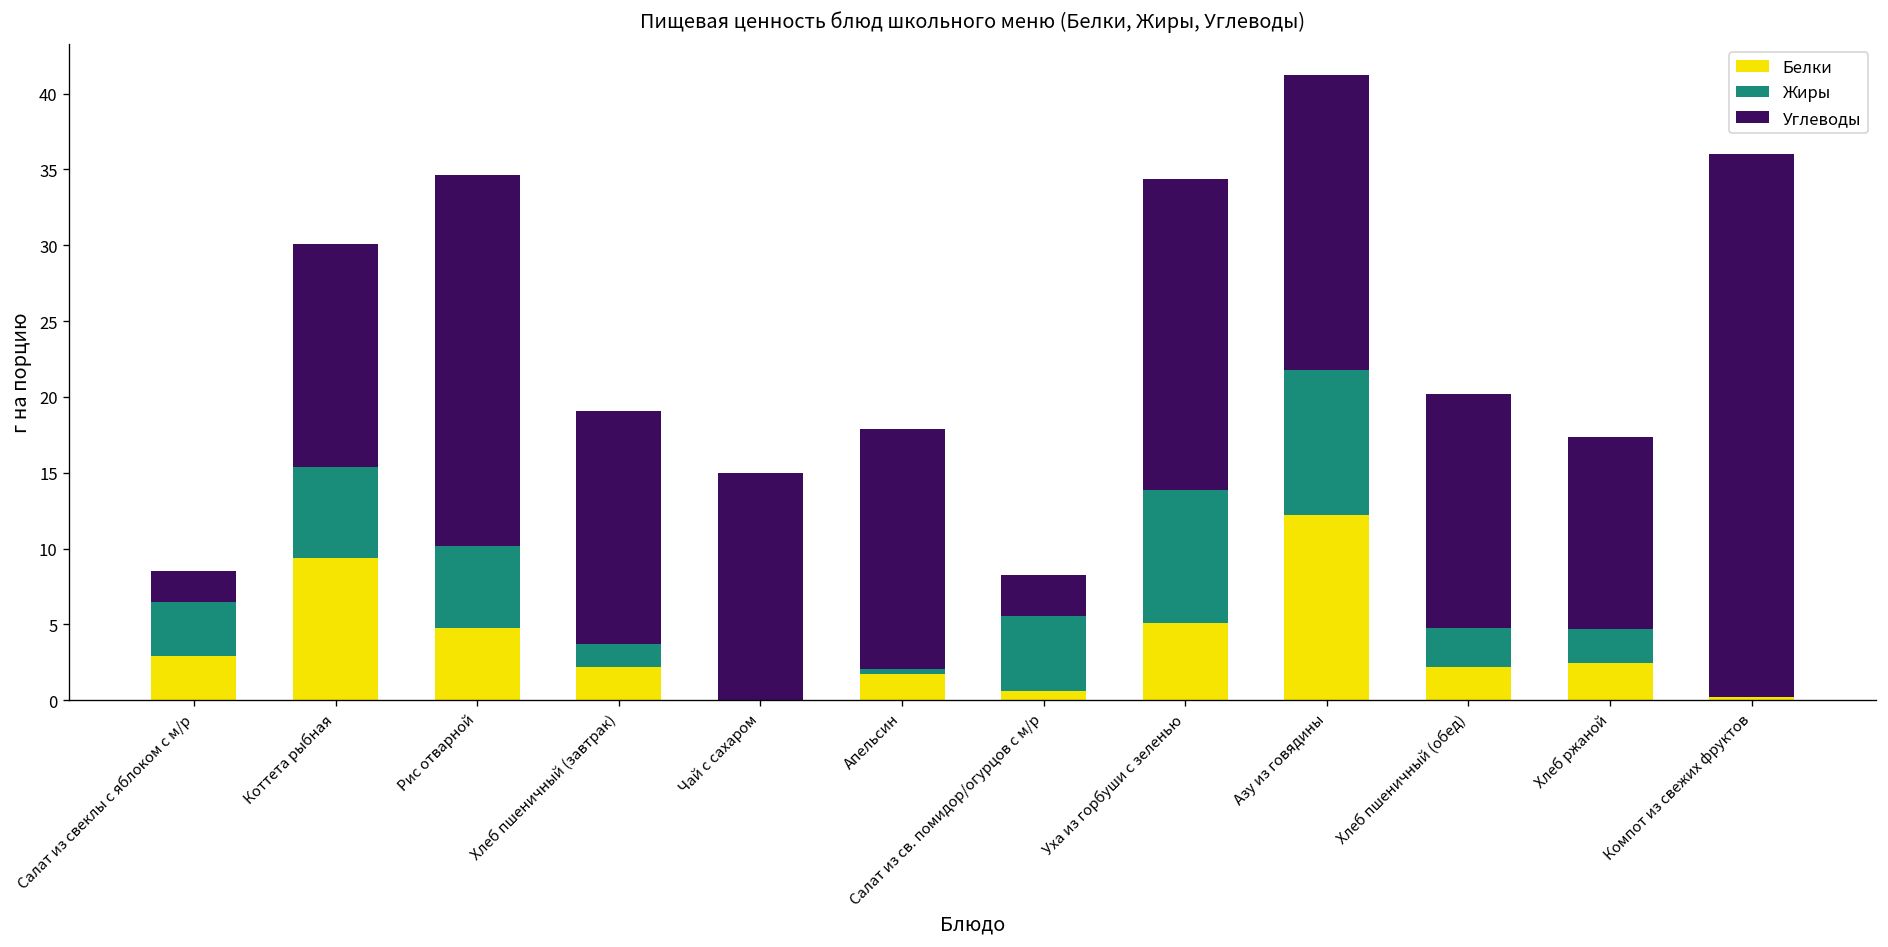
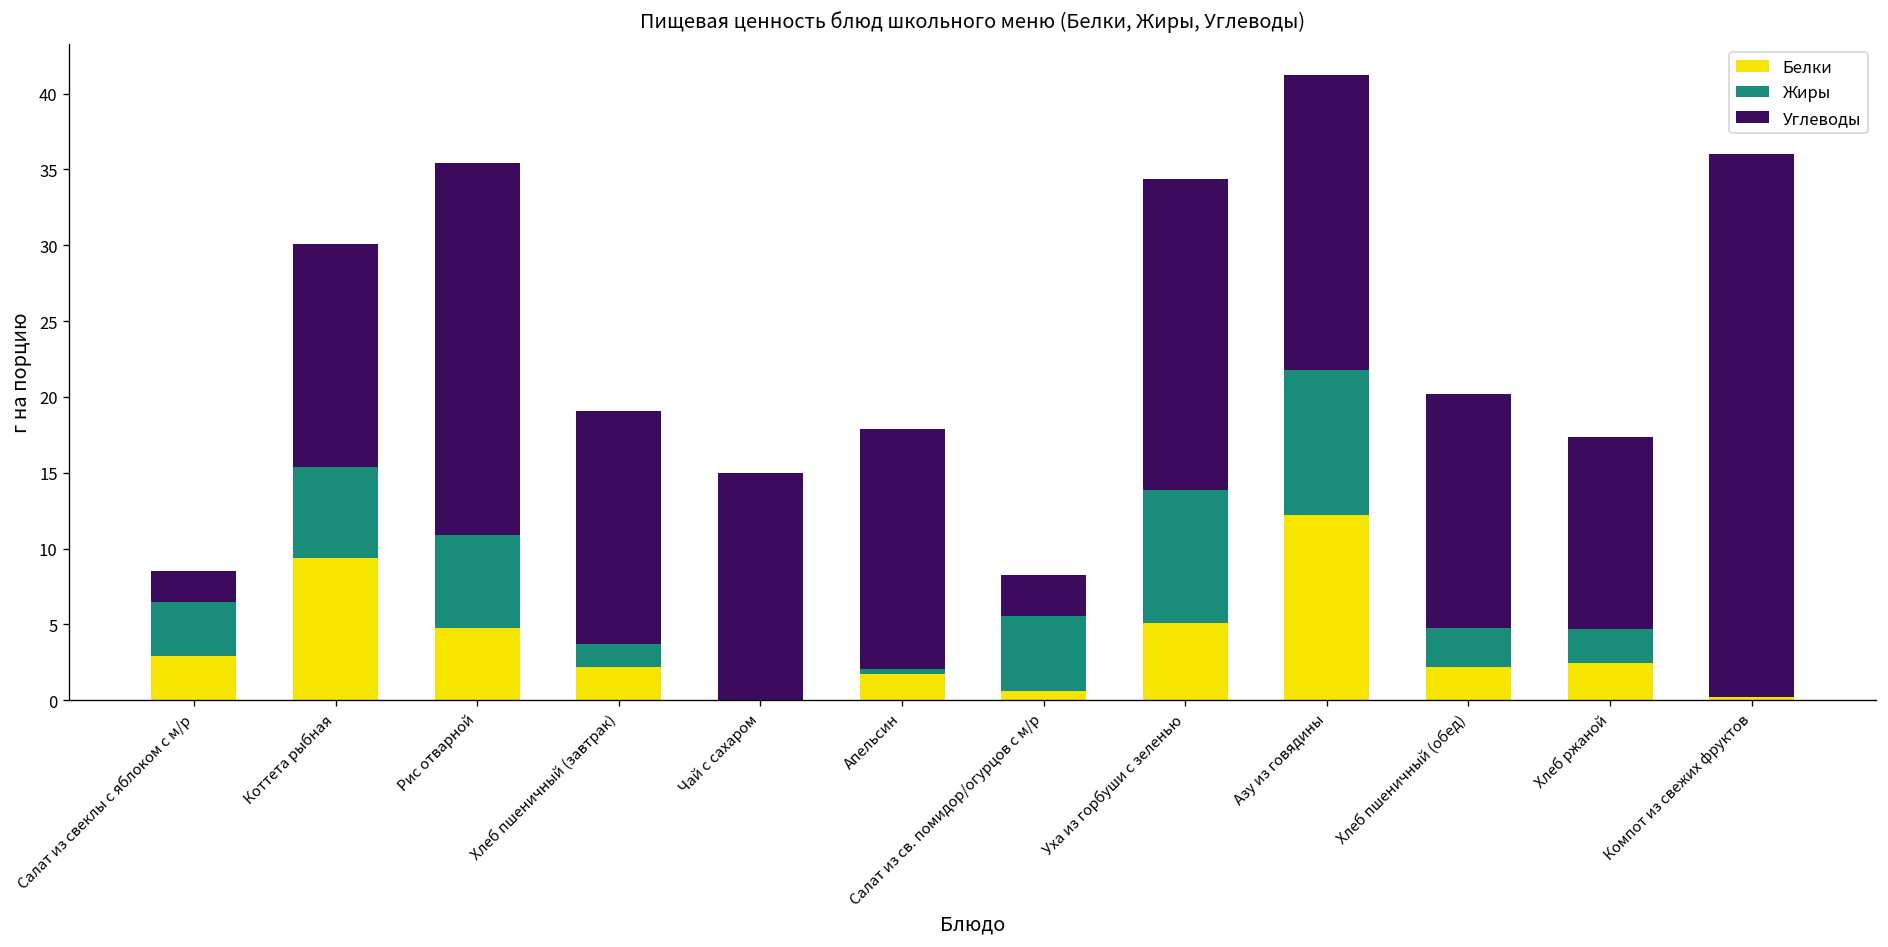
  {
    "Белки": {
      "Салат из свеклы с яблоком с м/р": 2.9,
      "Коттета рыбная": 9.4,
      "Рис отварной": 4.8,
      "Хлеб пшеничный (завтрак)": 2.2,
      "Чай с сахаром": 0.0,
      "Апельсин": 1.8,
      "Салат из св. помидор/огурцов с м/р": 0.6,
      "Уха из горбуши с зеленью": 5.1,
      "Азу из говядины": 12.2,
      "Хлеб пшеничный (обед)": 2.2,
      "Хлеб ржаной": 2.5,
      "Компот из свежих фруктов": 0.2
    },
    "Жиры": {
      "Салат из свеклы с яблоком с м/р": 3.6,
      "Коттета рыбная": 6.0,
-     "Рис отварной": 5.4,
+     "Рис отварной": 6.2,
      "Хлеб пшеничный (завтрак)": 1.5,
      "Чай с сахаром": 0.0,
      "Апельсин": 0.3,
      "Салат из св. помидор/огурцов с м/р": 4.9,
      "Уха из горбуши с зеленью": 8.8,
      "Азу из говядины": 9.6,
      "Хлеб пшеничный (обед)": 2.6,
      "Хлеб ржаной": 2.2,
      "Компот из свежих фруктов": 0.0
    },
    "Углеводы": {
      "Салат из свеклы с яблоком с м/р": 2.1,
      "Коттета рыбная": 14.7,
      "Рис отварной": 24.5,
      "Хлеб пшеничный (завтрак)": 15.4,
      "Чай с сахаром": 15.0,
      "Апельсин": 15.8,
      "Салат из св. помидор/огурцов с м/р": 2.7,
      "Уха из горбуши с зеленью": 20.5,
      "Азу из говядины": 19.4,
      "Хлеб пшеничный (обед)": 15.4,
      "Хлеб ржаной": 12.7,
      "Компот из свежих фруктов": 35.8
    }
  }
